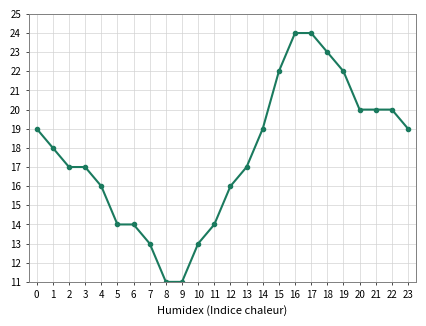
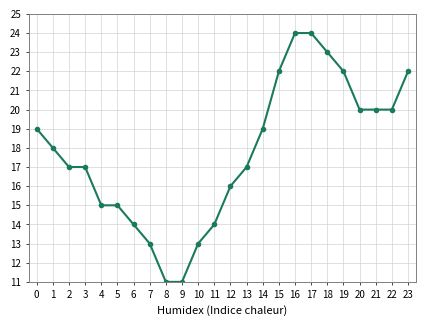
  {
    "0": 19,
    "1": 18,
    "2": 17,
    "3": 17,
-   "4": 16,
-   "5": 14,
+   "4": 15,
+   "5": 15,
    "6": 14,
    "7": 13,
    "8": 11,
    "9": 11,
    "10": 13,
    "11": 14,
    "12": 16,
    "13": 17,
    "14": 19,
    "15": 22,
    "16": 24,
    "17": 24,
    "18": 23,
    "19": 22,
    "20": 20,
    "21": 20,
    "22": 20,
-   "23": 19
+   "23": 22
  }
